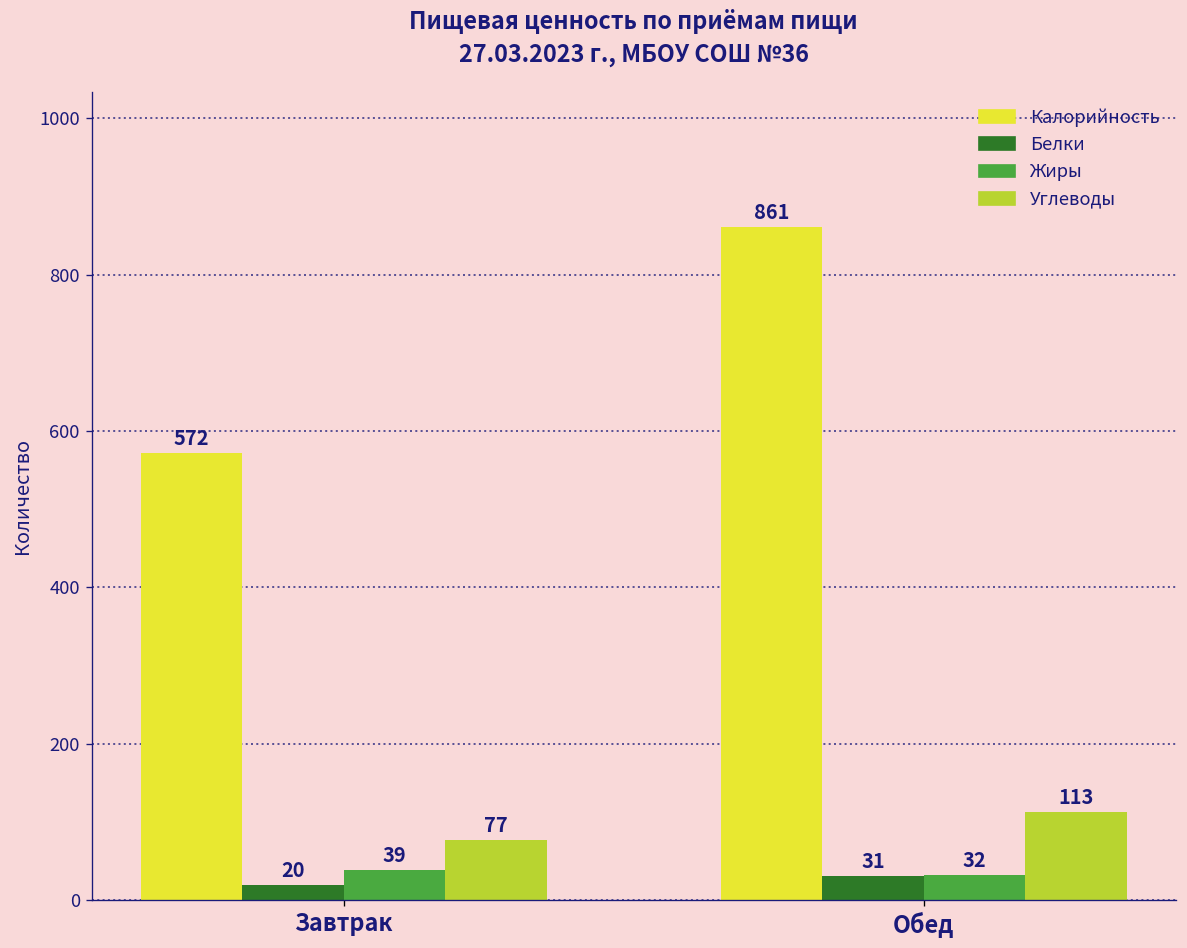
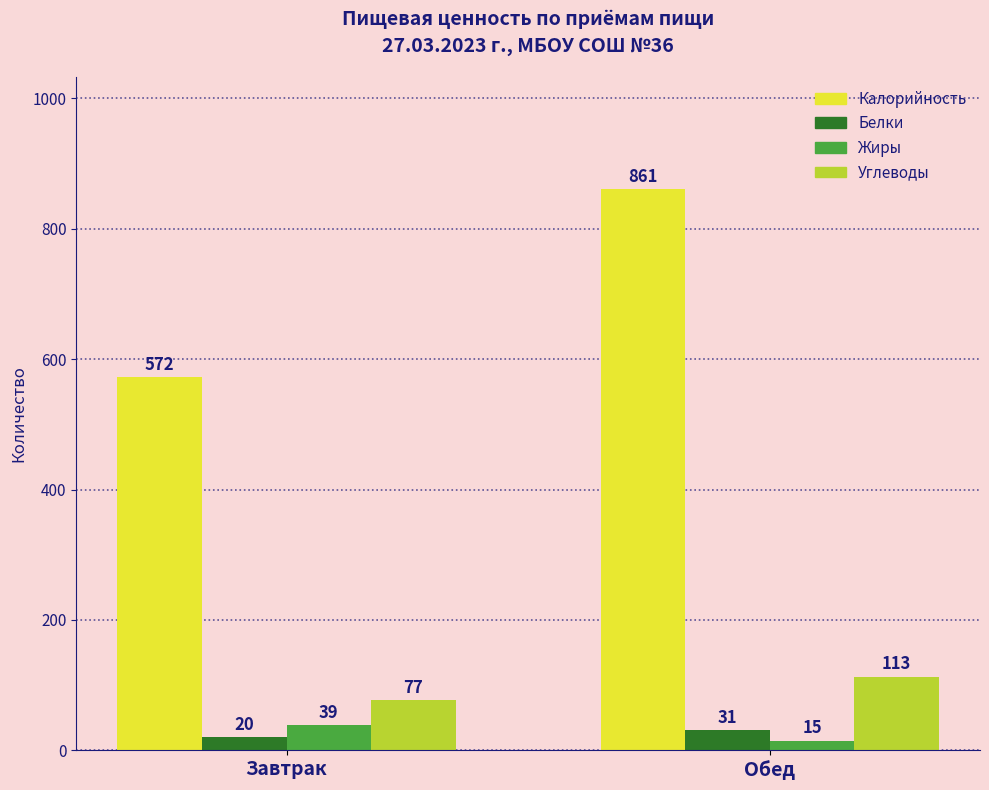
  {
    "Белки": {
      "Завтрак": 20,
      "Обед": 31
    },
    "Жиры": {
      "Завтрак": 39,
-     "Обед": 32
+     "Обед": 15
    }
  }
